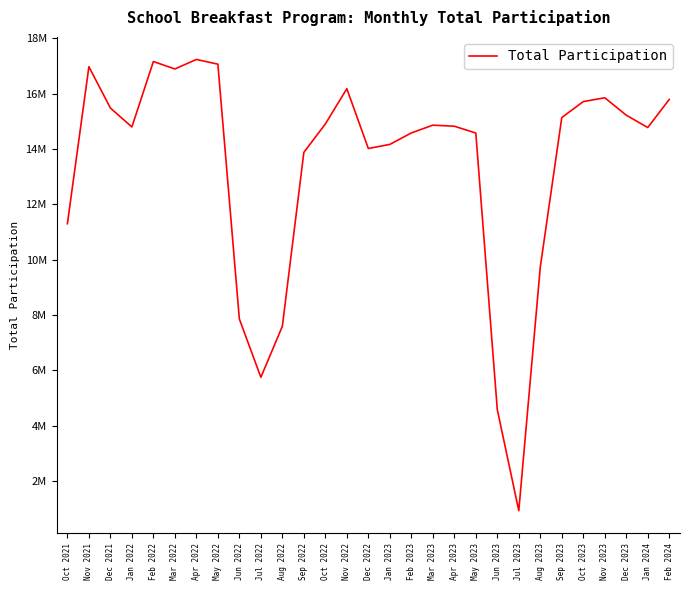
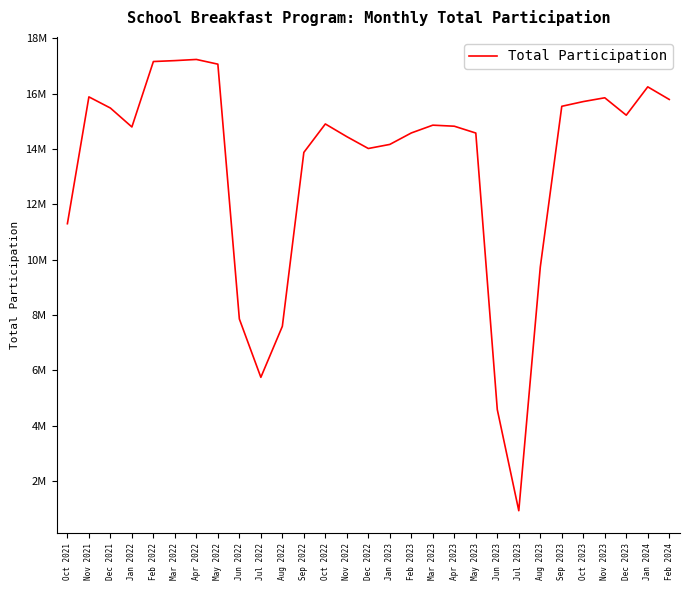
  {
    "Oct 2021": 11300000,
-   "Nov 2021": 17000000,
+   "Nov 2021": 15900000,
    "Dec 2021": 15500000,
    "Jan 2022": 14800000,
    "Feb 2022": 17200000,
-   "Mar 2022": 16900000,
+   "Mar 2022": 17200000,
    "Apr 2022": 17200000,
    "May 2022": 17100000,
    "Jun 2022": 7900000,
    "Jul 2022": 5700000,
    "Aug 2022": 7600000,
    "Sep 2022": 13900000,
    "Oct 2022": 14900000,
-   "Nov 2022": 16200000,
+   "Nov 2022": 14400000,
    "Dec 2022": 14000000,
    "Jan 2023": 14200000,
    "Feb 2023": 14600000,
    "Mar 2023": 14900000,
    "Apr 2023": 14800000,
    "May 2023": 14600000,
    "Jun 2023": 4600000,
    "Jul 2023": 900000,
    "Aug 2023": 9700000,
-   "Sep 2023": 15100000,
+   "Sep 2023": 15500000,
    "Oct 2023": 15700000,
    "Nov 2023": 15800000,
    "Dec 2023": 15200000,
-   "Jan 2024": 14800000,
+   "Jan 2024": 16200000,
    "Feb 2024": 15800000
  }
